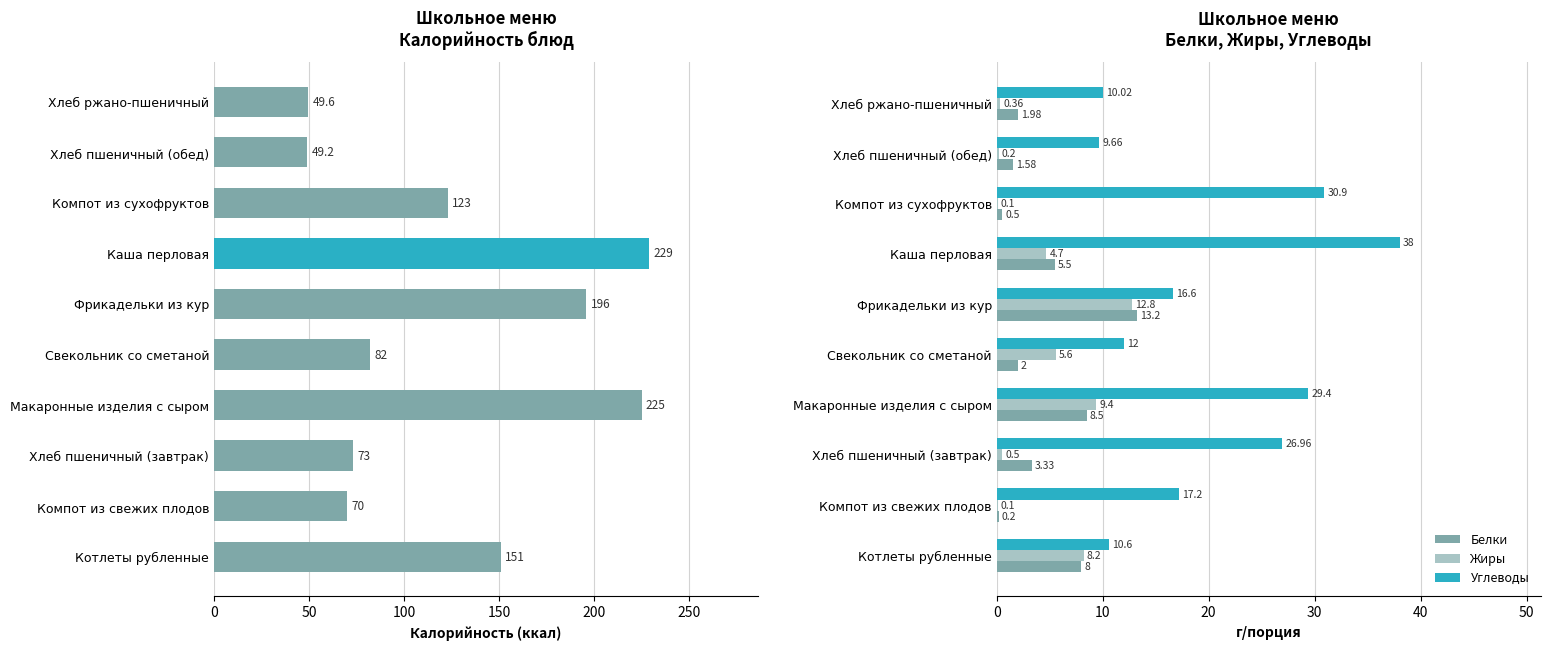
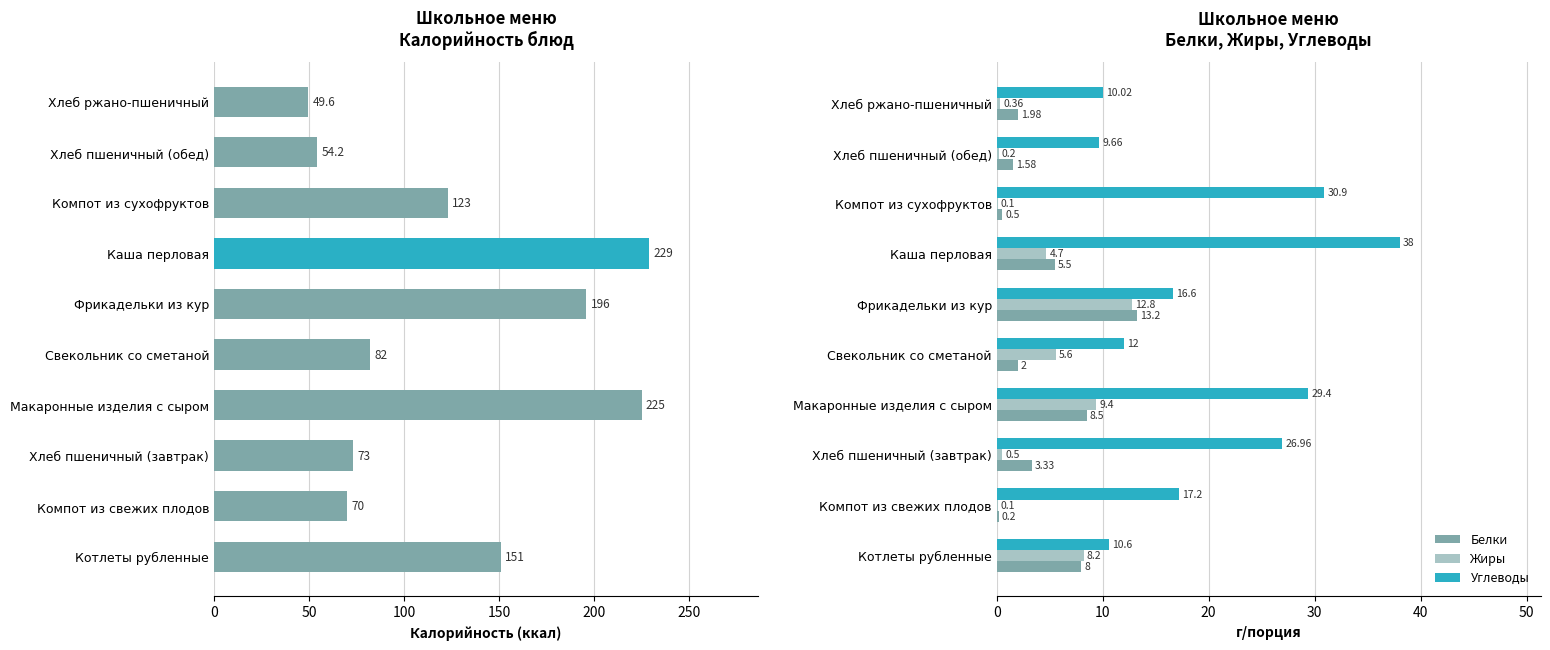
  {
    "Школьное меню Калорийность блюд": {
      "Хлеб ржано-пшеничный": 49.6,
-     "Хлеб пшеничный (обед)": 49.2,
+     "Хлеб пшеничный (обед)": 54.2,
      "Компот из сухофруктов": 123,
      "Каша перловая": 229,
      "Фрикадельки из кур": 196,
      "Свекольник со сметаной": 82,
      "Макаронные изделия с сыром": 225,
      "Хлеб пшеничный (завтрак)": 73,
      "Компот из свежих плодов": 70,
      "Котлеты рубленные": 151
    },
    "Школьное меню Белки, Жиры, Углеводы": {
      "Углеводы": {
        "Хлеб ржано-пшеничный": 10.02,
        "Хлеб пшеничный (обед)": 9.66,
        "Компот из сухофруктов": 30.9,
        "Каша перловая": 38,
        "Фрикадельки из кур": 16.6,
        "Свекольник со сметаной": 12,
        "Макаронные изделия с сыром": 29.4,
        "Хлеб пшеничный (завтрак)": 26.96,
        "Компот из свежих плодов": 17.2,
        "Котлеты рубленные": 10.6
      }
    }
  }
